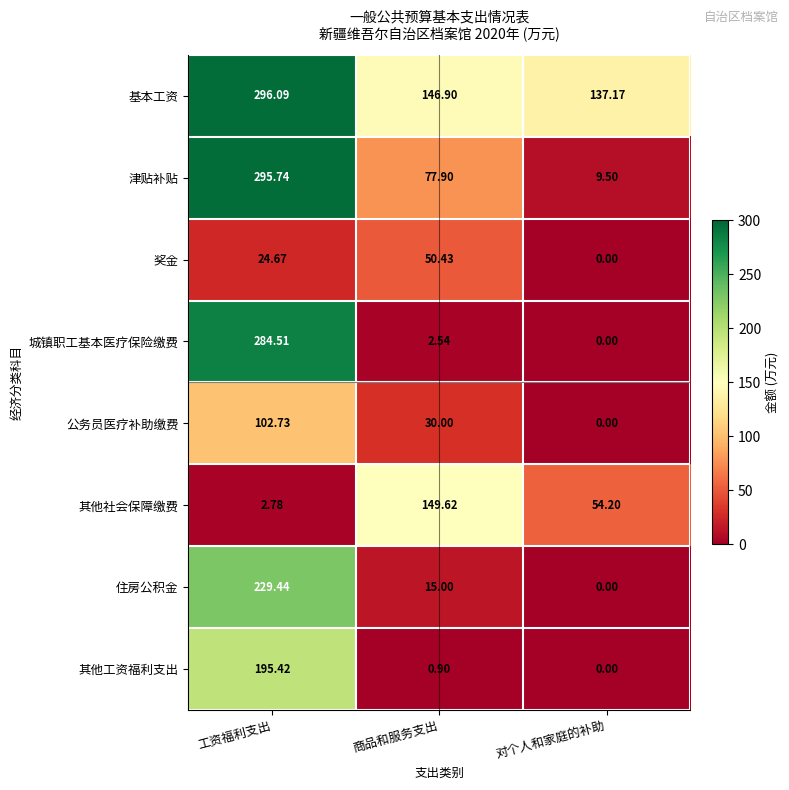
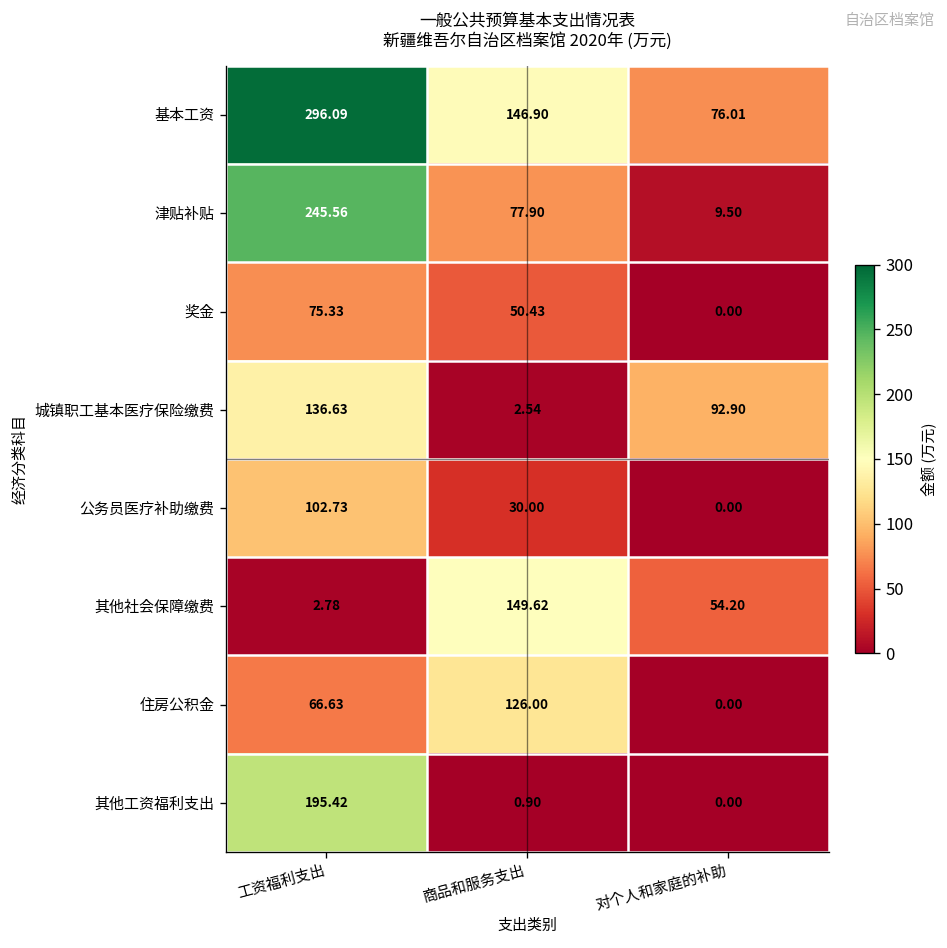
  {
    "基本工资": {
      "工资福利支出": 296.09,
      "商品和服务支出": 146.90,
-     "对个人和家庭的补助": 137.17
+     "对个人和家庭的补助": 76.01
    },
    "津贴补贴": {
-     "工资福利支出": 295.74,
+     "工资福利支出": 245.56,
      "商品和服务支出": 77.90,
      "对个人和家庭的补助": 9.50
    },
    "奖金": {
-     "工资福利支出": 24.67,
+     "工资福利支出": 75.33,
      "商品和服务支出": 50.43,
      "对个人和家庭的补助": 0.00
    },
    "城镇职工基本医疗保险缴费": {
-     "工资福利支出": 284.51,
+     "工资福利支出": 136.63,
      "商品和服务支出": 2.54,
-     "对个人和家庭的补助": 0.00
+     "对个人和家庭的补助": 92.90
    },
    "公务员医疗补助缴费": {
      "工资福利支出": 102.73,
      "商品和服务支出": 30.00,
      "对个人和家庭的补助": 0.00
    },
    "其他社会保障缴费": {
      "工资福利支出": 2.78,
      "商品和服务支出": 149.62,
      "对个人和家庭的补助": 54.20
    },
    "住房公积金": {
-     "工资福利支出": 229.44,
-     "商品和服务支出": 15.00,
+     "工资福利支出": 66.63,
+     "商品和服务支出": 126.00,
      "对个人和家庭的补助": 0.00
    },
    "其他工资福利支出": {
      "工资福利支出": 195.42,
      "商品和服务支出": 0.90,
      "对个人和家庭的补助": 0.00
    }
  }
